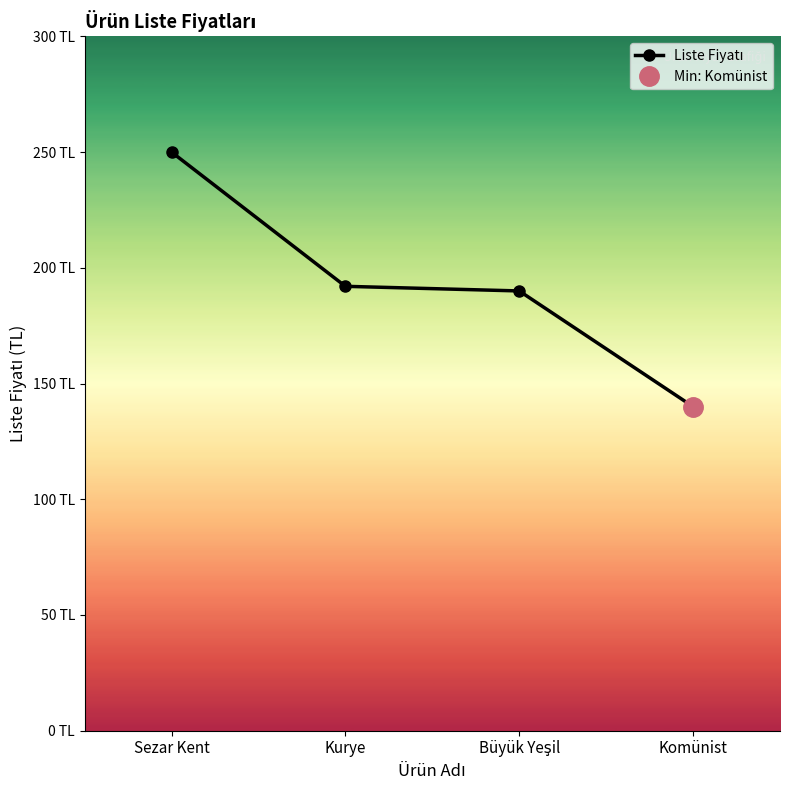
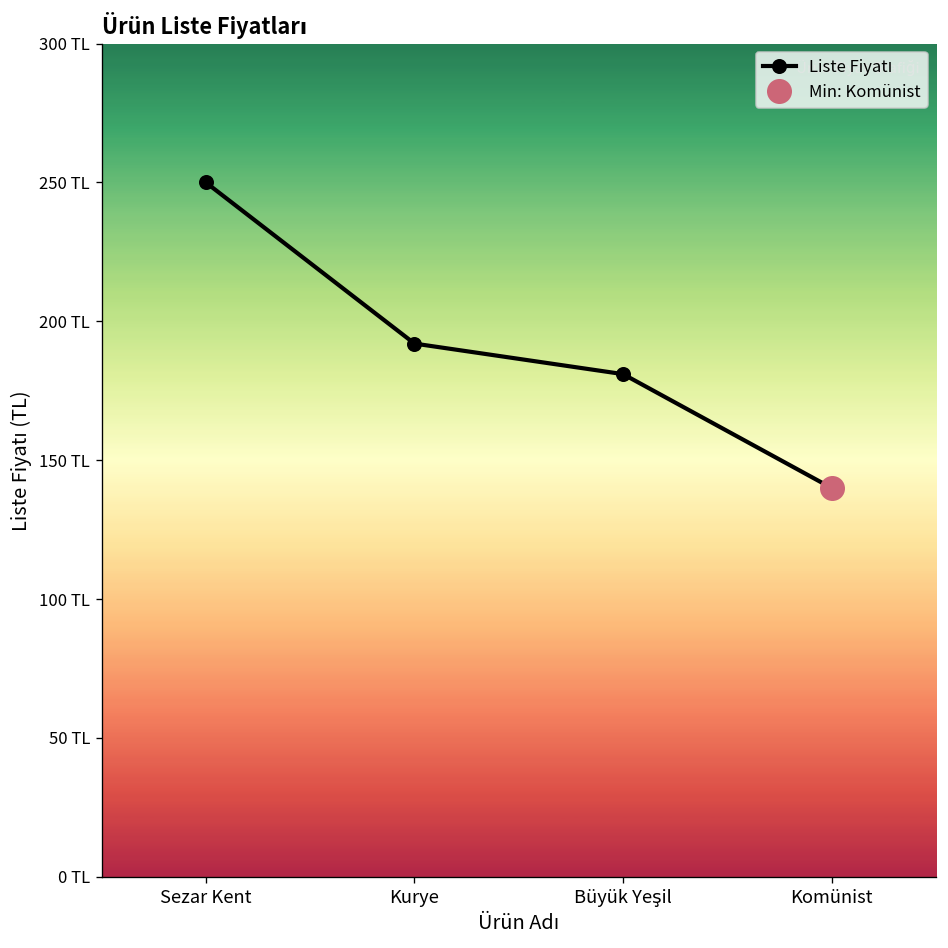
  {
    "Liste Fiyatı": {
      "Sezar Kent": "250 TL",
      "Kurye": "192 TL",
-     "Büyük Yeşil": "190 TL"
+     "Büyük Yeşil": "181 TL"
    }
  }
